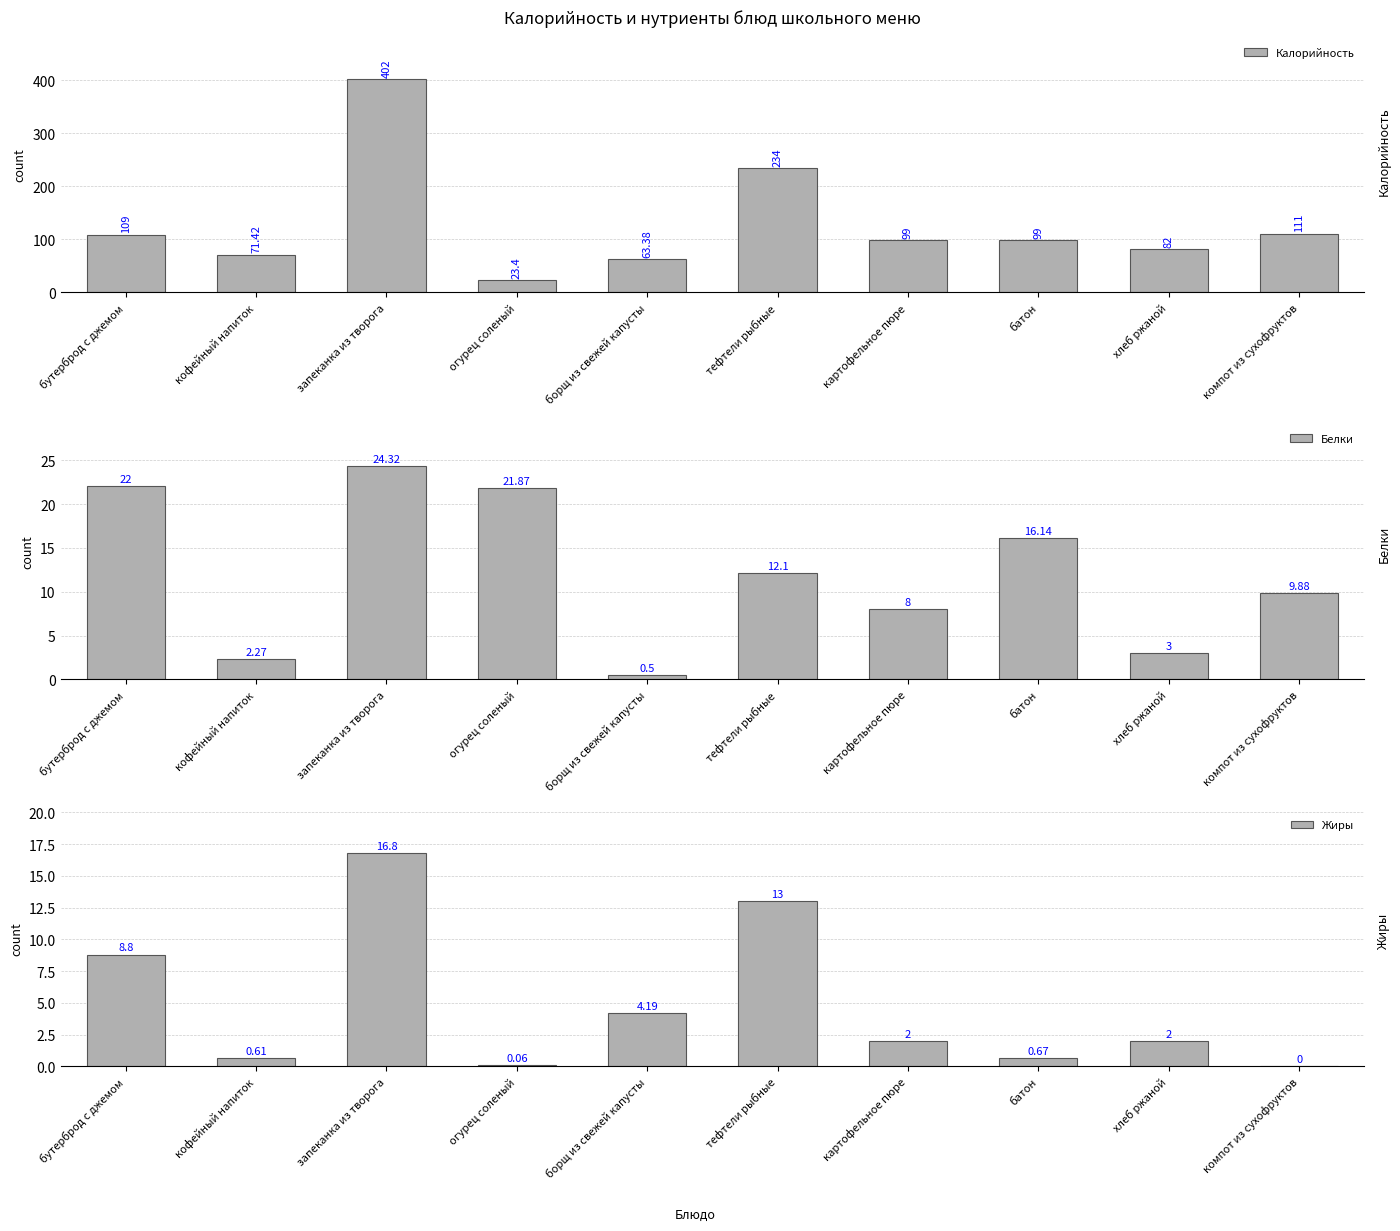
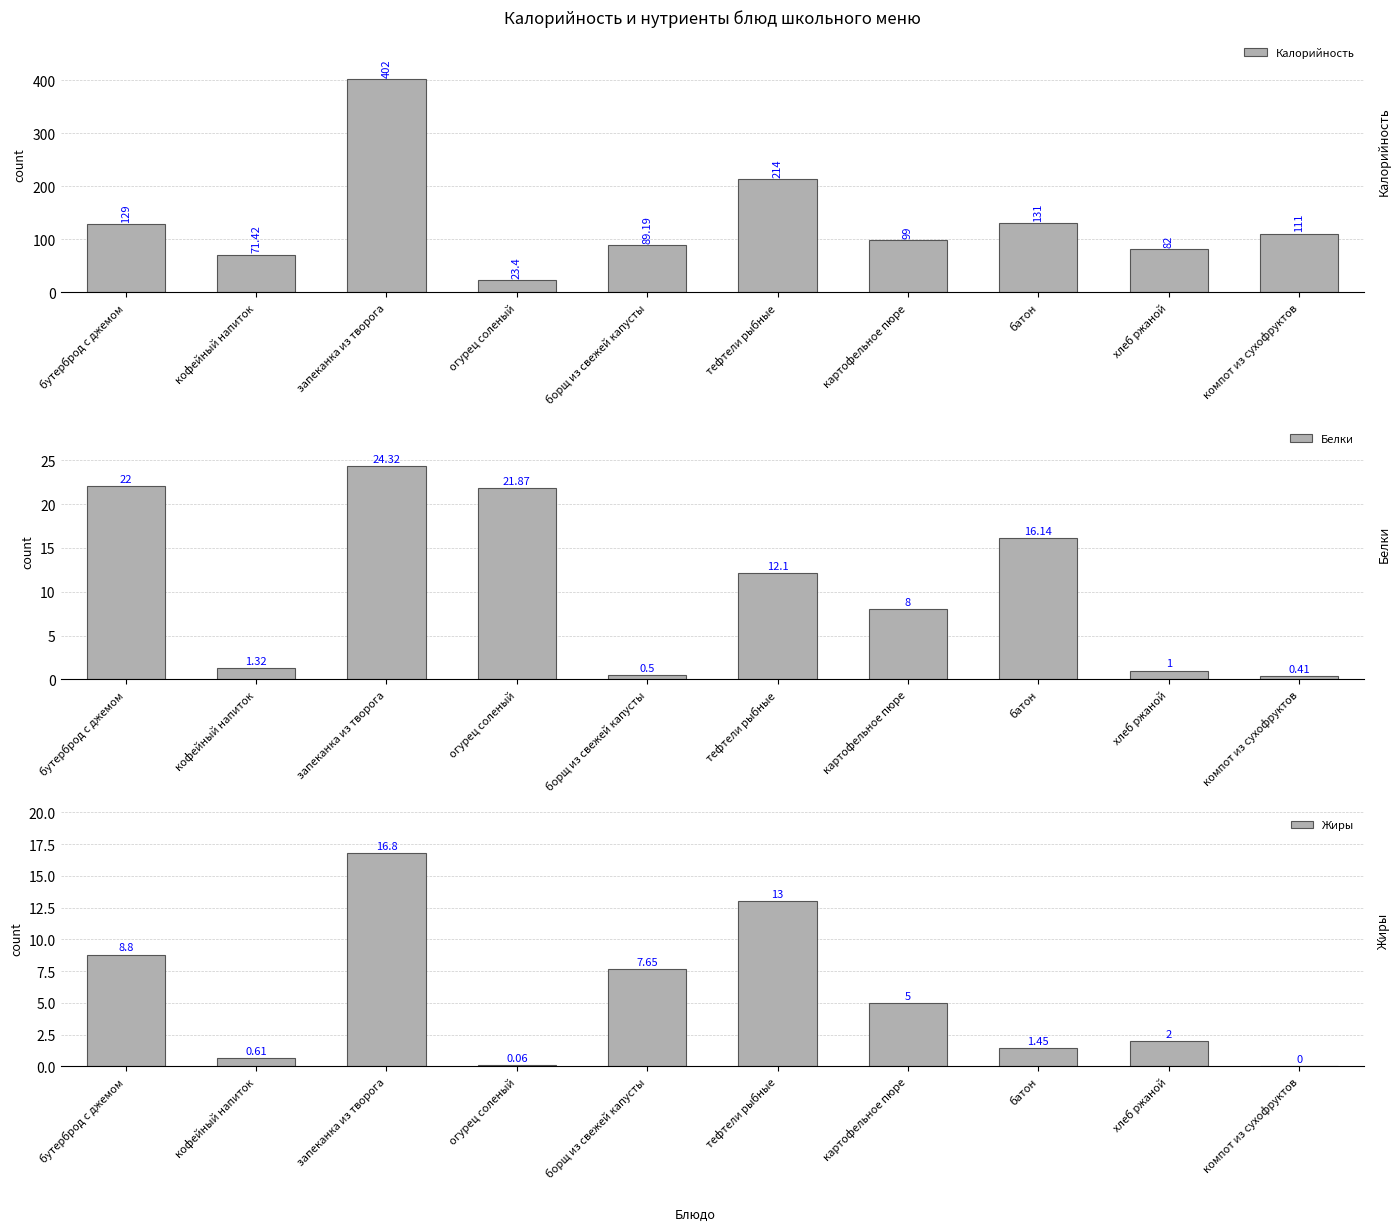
  {
    "Калорийность и нутриенты блюд школьного меню": {
-     "бутерброд с джемом": 109,
+     "бутерброд с джемом": 129,
      "кофейный напиток": 71.42,
      "запеканка из творога": 402,
      "огурец соленый": 23.4,
-     "борщ из свежей капусты": 63.38,
-     "тефтели рыбные": 234,
+     "борщ из свежей капусты": 89.19,
+     "тефтели рыбные": 214,
      "картофельное пюре": 99,
-     "батон": 99,
+     "батон": 131,
      "хлеб ржаной": 82,
      "компот из сухофруктов": 111
    },
    "Белки": {
      "бутерброд с джемом": 22,
-     "кофейный напиток": 2.27,
+     "кофейный напиток": 1.32,
      "запеканка из творога": 24.32,
      "огурец соленый": 21.87,
      "борщ из свежей капусты": 0.5,
      "тефтели рыбные": 12.1,
      "картофельное пюре": 8,
      "батон": 16.14,
-     "хлеб ржаной": 3,
-     "компот из сухофруктов": 9.88
+     "хлеб ржаной": 1,
+     "компот из сухофруктов": 0.41
    },
    "Жиры": {
      "бутерброд с джемом": 8.8,
      "кофейный напиток": 0.61,
      "запеканка из творога": 16.8,
      "огурец соленый": 0.06,
-     "борщ из свежей капусты": 4.19,
+     "борщ из свежей капусты": 7.65,
      "тефтели рыбные": 13,
-     "картофельное пюре": 2,
-     "батон": 0.67,
+     "картофельное пюре": 5,
+     "батон": 1.45,
      "хлеб ржаной": 2,
      "компот из сухофруктов": 0
    }
  }
